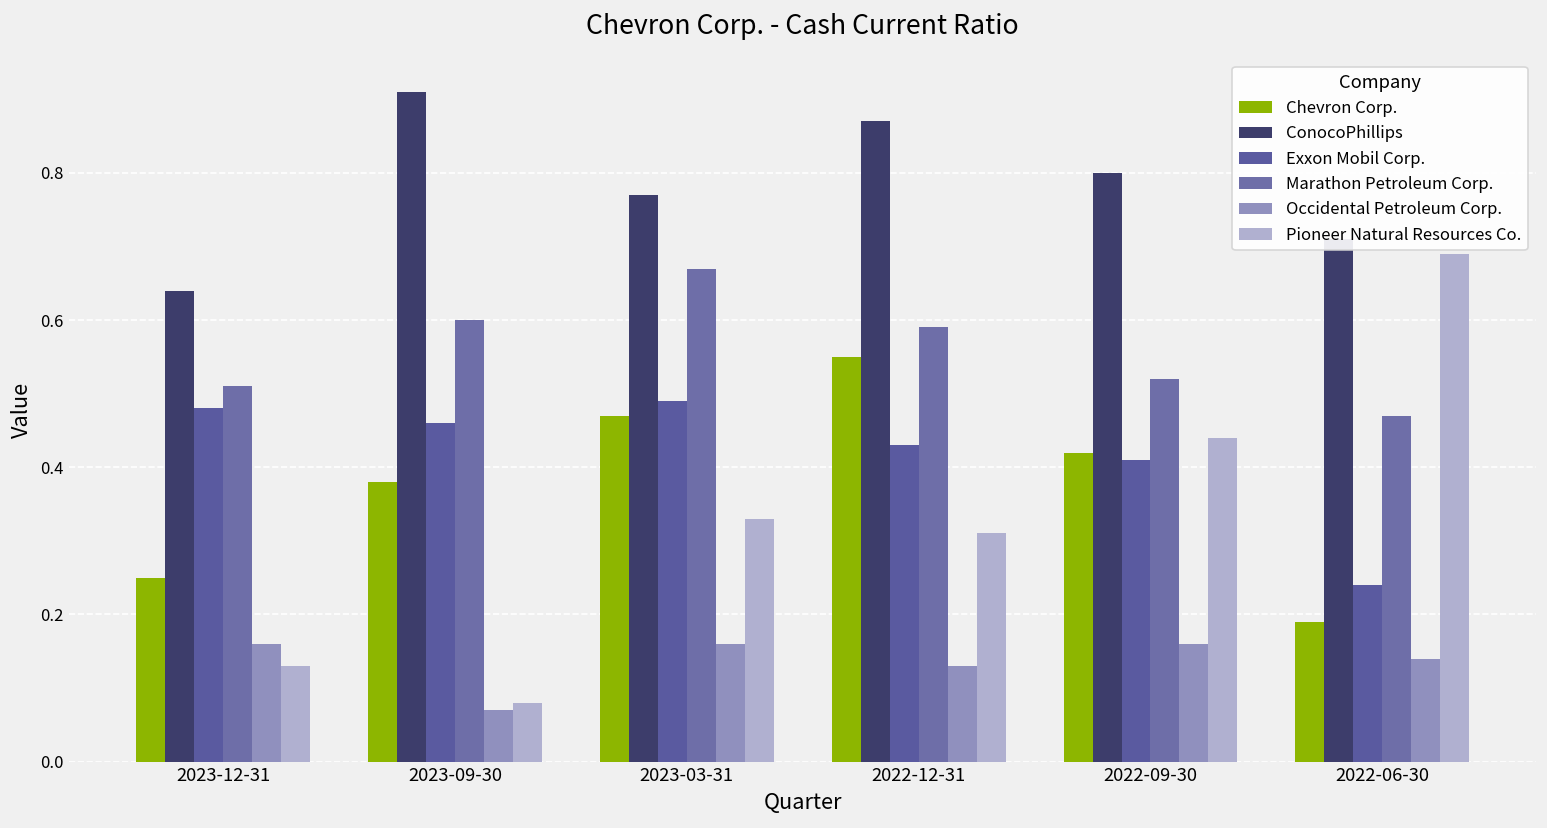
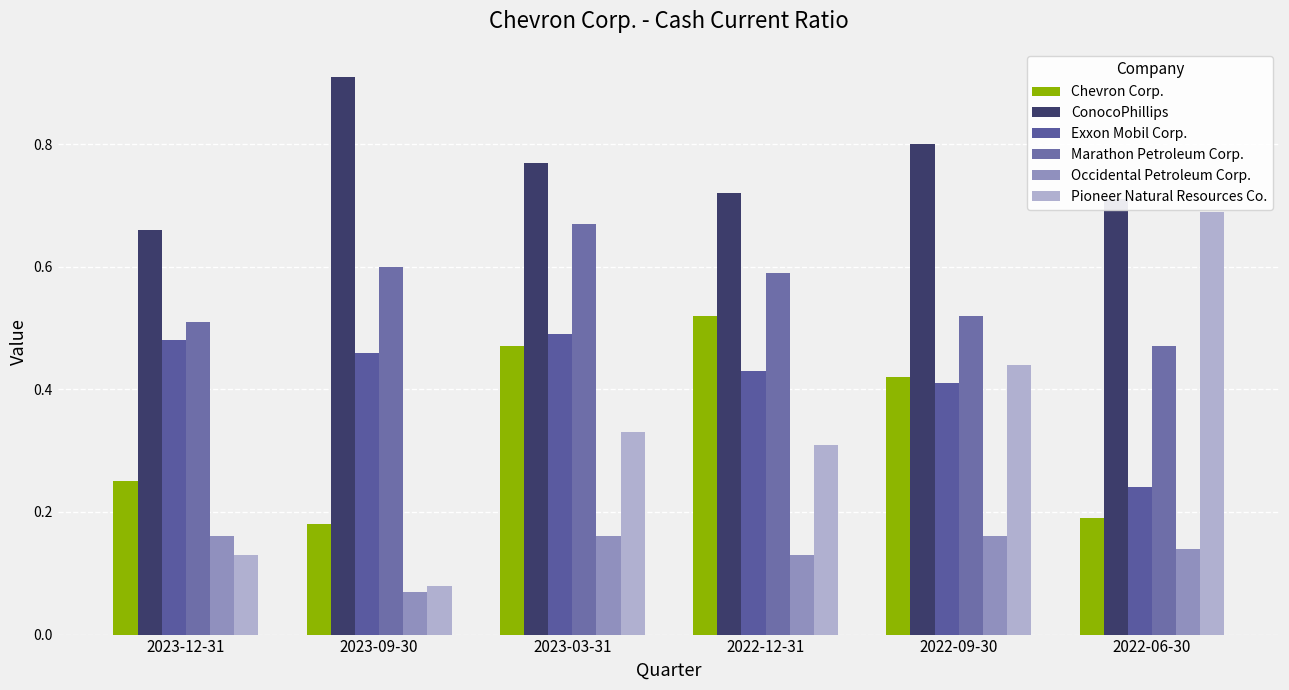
  {
    "Chevron Corp.": {
      "2023-12-31": 0.25,
-     "2023-09-30": 0.38,
+     "2023-09-30": 0.18,
      "2023-03-31": 0.47,
-     "2022-12-31": 0.55,
+     "2022-12-31": 0.52,
      "2022-09-30": 0.42,
      "2022-06-30": 0.19
    },
    "ConocoPhillips": {
-     "2023-12-31": 0.64,
+     "2023-12-31": 0.66,
      "2023-09-30": 0.91,
      "2023-03-31": 0.77,
-     "2022-12-31": 0.87,
+     "2022-12-31": 0.72,
      "2022-09-30": 0.80
    }
  }
